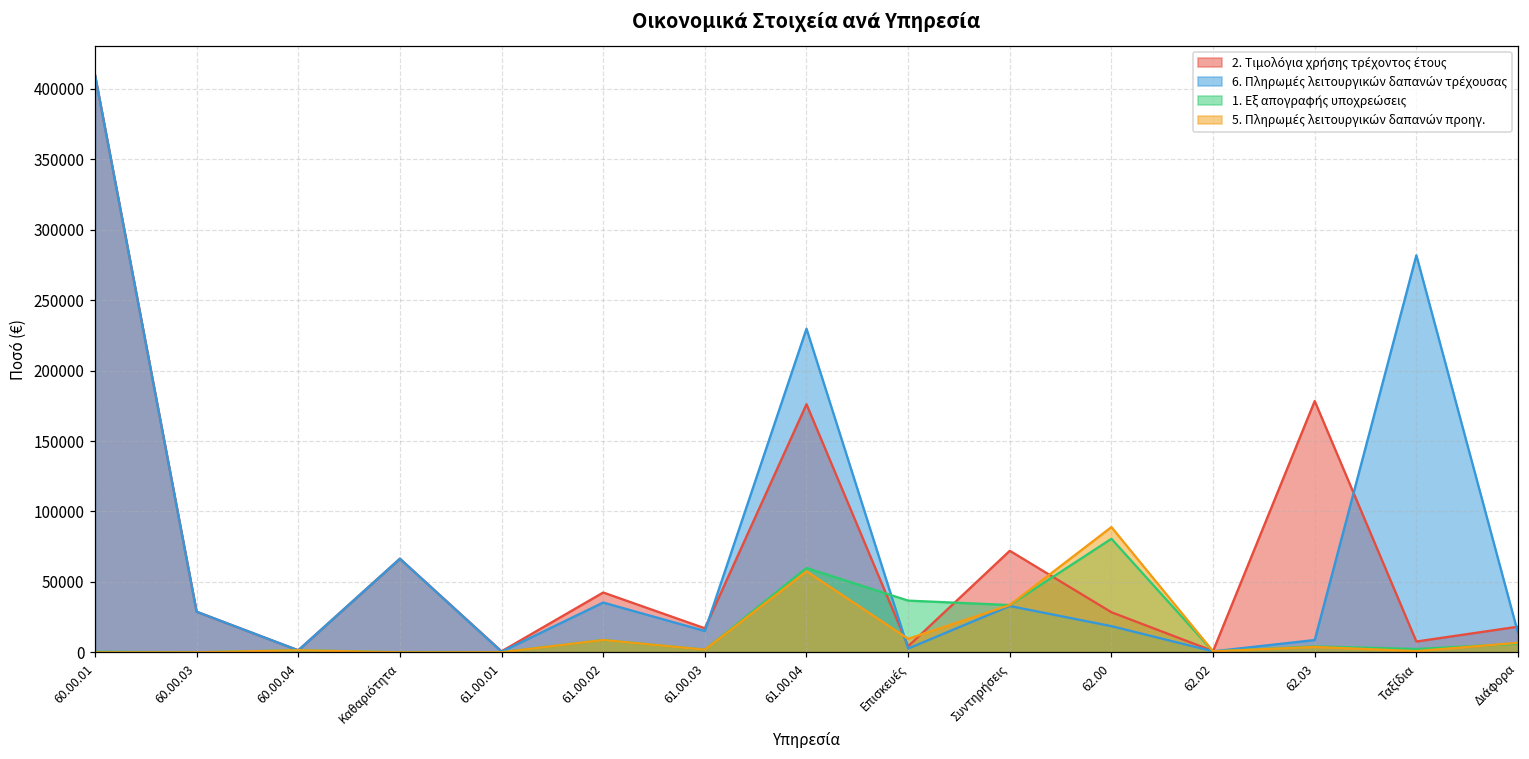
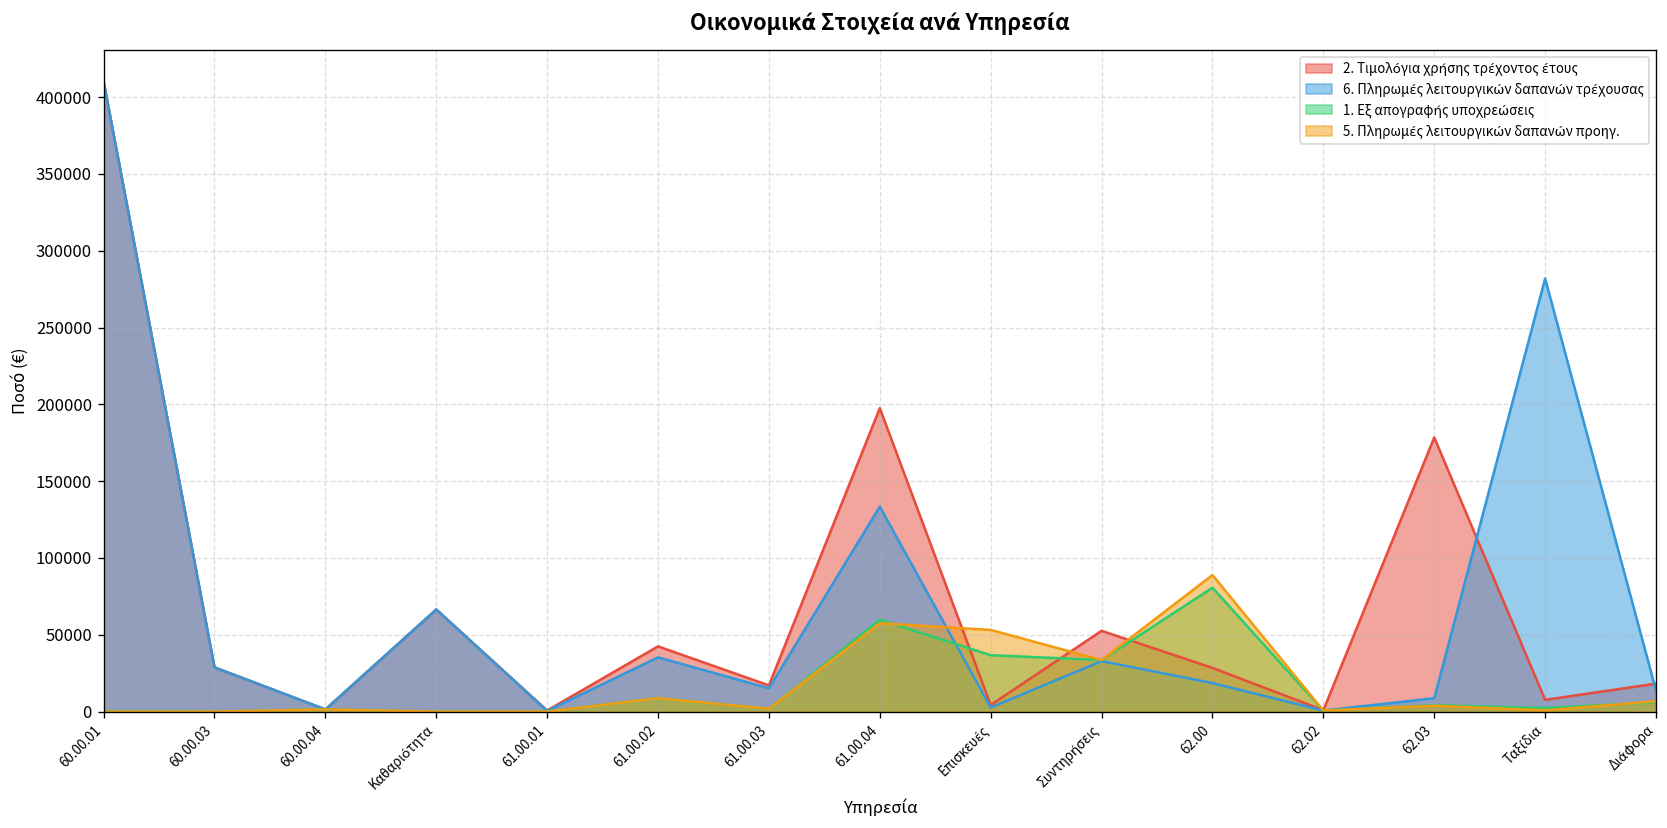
  {
    "2. Τιμολόγια χρήσης τρέχοντος έτους": {
      "61.00.02": 42000,
-     "61.00.04": 176000,
-     "Συντηρήσεις": 72000,
+     "61.00.04": 198000,
+     "Συντηρήσεις": 53000,
      "62.00": 28000,
      "62.03": 178000,
      "Ταξίδια": 8000,
      "Διάφορα": 18000
    },
    "6. Πληρωμές λειτουργικών δαπανών τρέχουσας": {
      "61.00.02": 35000,
-     "61.00.04": 230000,
+     "61.00.04": 133000,
      "62.00": 19000,
      "62.03": 9000,
      "Ταξίδια": 282000,
      "Διάφορα": 14000
    },
    "1. Εξ απογραφής υποχρεώσεις": {
      "61.00.04": 60000,
      "Επισκευές": 37000,
      "62.00": 81000
    },
    "5. Πληρωμές λειτουργικών δαπανών προηγ.": {
      "61.00.04": 58000,
-     "Επισκευές": 10000,
+     "Επισκευές": 53000,
      "62.00": 89000
    }
  }
